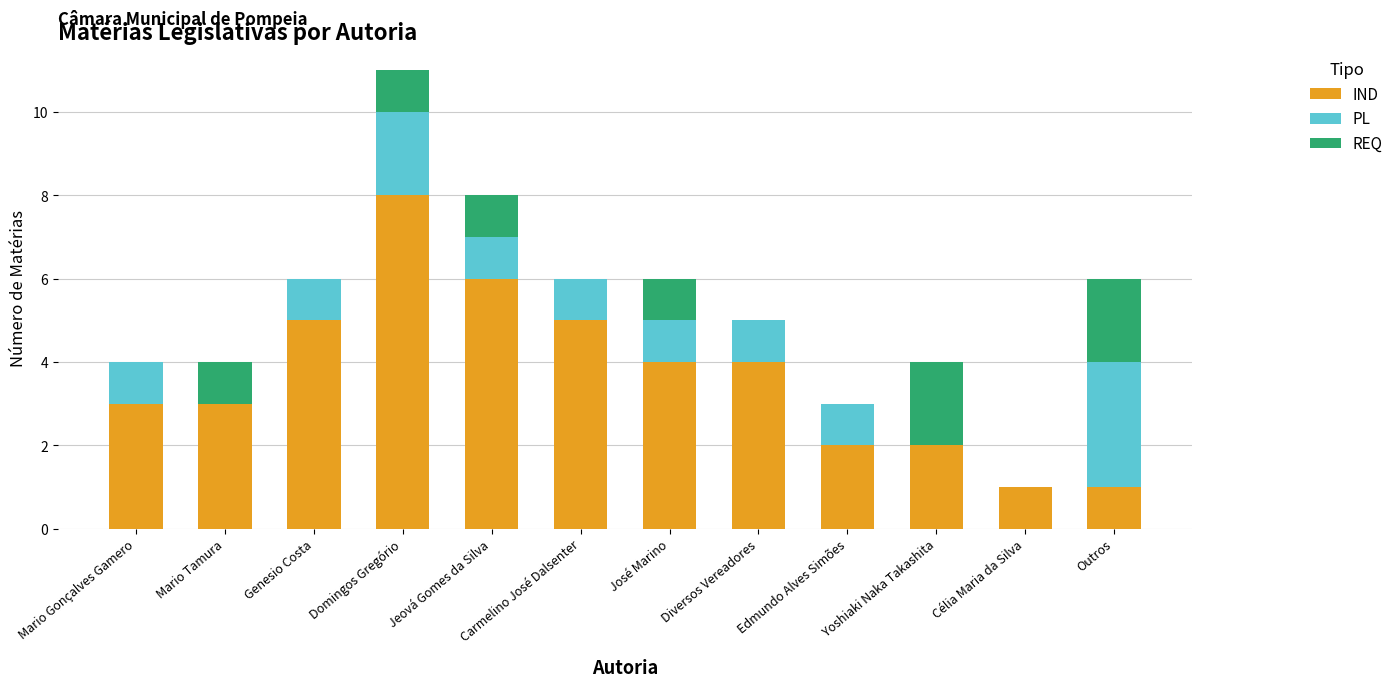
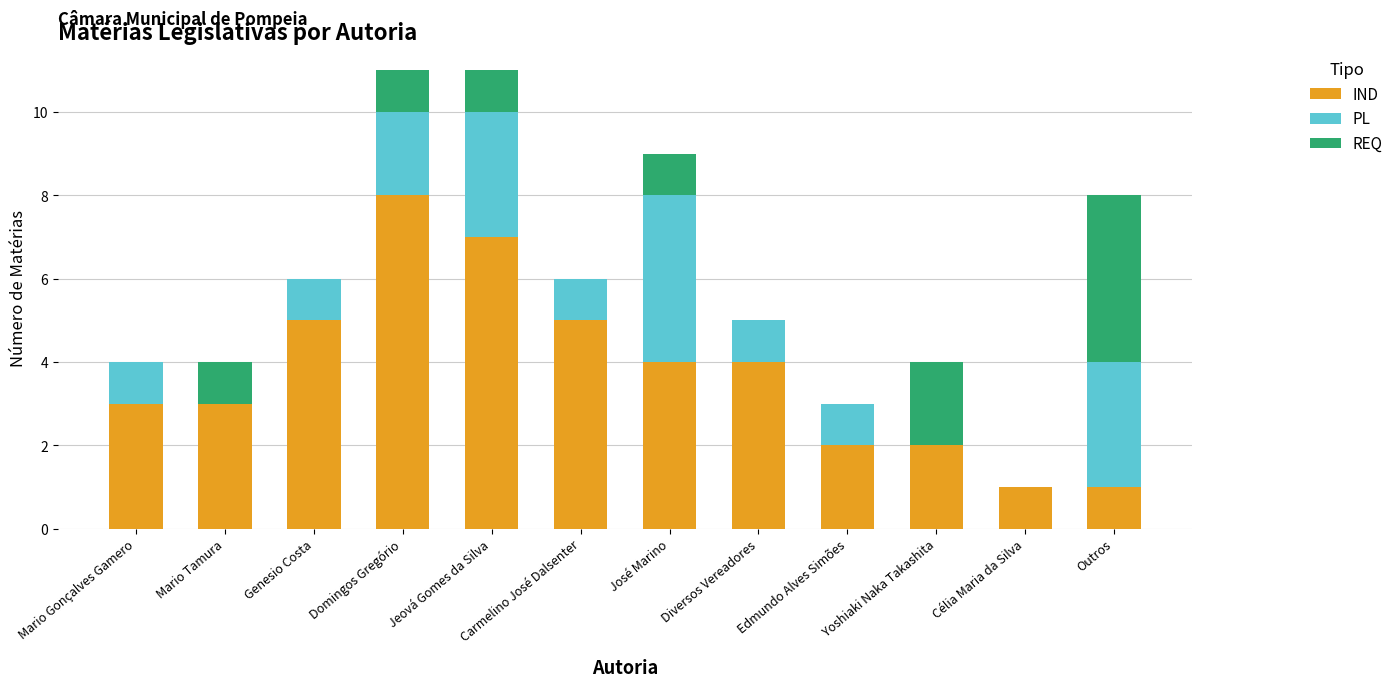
  {
    "IND": {
      "Mario Gonçalves Gamero": 3,
      "Mario Tamura": 3,
      "Genesio Costa": 5,
      "Domingos Gregório": 8,
-     "Jeová Gomes da Silva": 6,
+     "Jeová Gomes da Silva": 7,
      "Carmelino José Dalsenter": 5,
      "José Marino": 4,
      "Diversos Vereadores": 4,
      "Edmundo Alves Simões": 2,
      "Yoshiaki Naka Takashita": 2,
      "Célia Maria da Silva": 1,
      "Outros": 1
    },
    "PL": {
      "Mario Gonçalves Gamero": 1,
      "Mario Tamura": 0,
      "Genesio Costa": 1,
      "Domingos Gregório": 2,
-     "Jeová Gomes da Silva": 1,
+     "Jeová Gomes da Silva": 3,
      "Carmelino José Dalsenter": 1,
-     "José Marino": 1,
+     "José Marino": 4,
      "Diversos Vereadores": 1,
      "Edmundo Alves Simões": 1,
      "Yoshiaki Naka Takashita": 0,
      "Célia Maria da Silva": 0,
      "Outros": 3
    },
    "REQ": {
      "Mario Gonçalves Gamero": 0,
      "Mario Tamura": 1,
      "Genesio Costa": 0,
      "Domingos Gregório": 1,
      "Jeová Gomes da Silva": 1,
      "Carmelino José Dalsenter": 0,
      "José Marino": 1,
      "Diversos Vereadores": 0,
      "Edmundo Alves Simões": 0,
      "Yoshiaki Naka Takashita": 2,
      "Célia Maria da Silva": 0,
-     "Outros": 2
+     "Outros": 4
    }
  }
